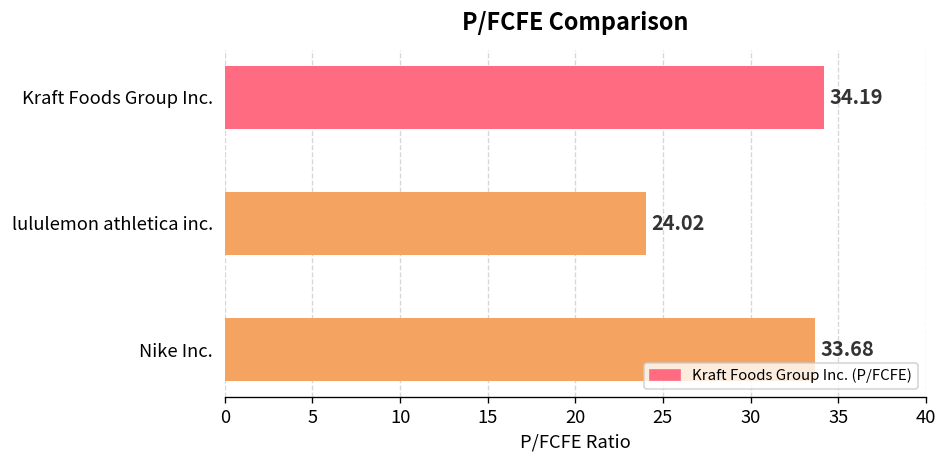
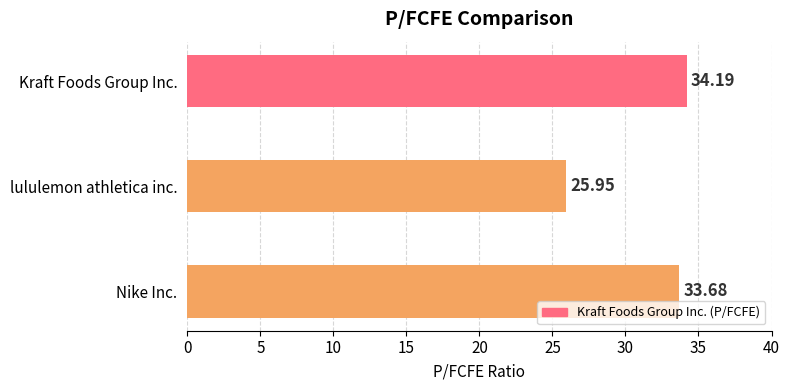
  {
    "Kraft Foods Group Inc.": 34.19,
-   "lululemon athletica inc.": 24.02,
+   "lululemon athletica inc.": 25.95,
    "Nike Inc.": 33.68
  }
